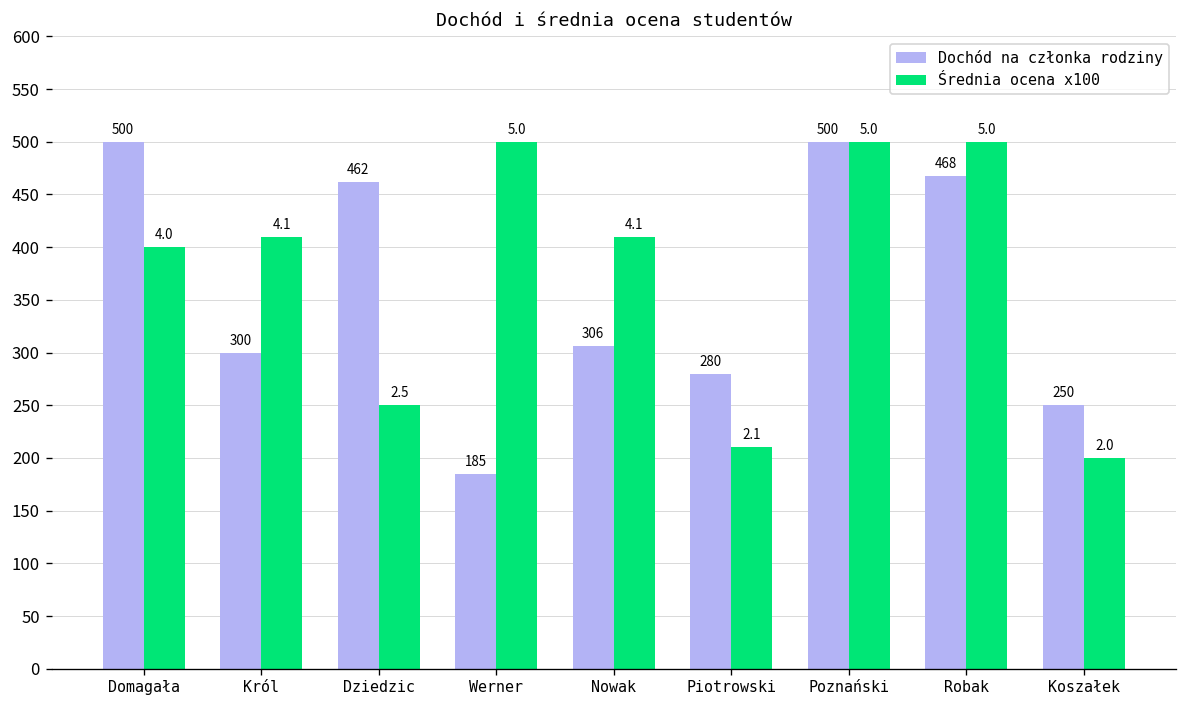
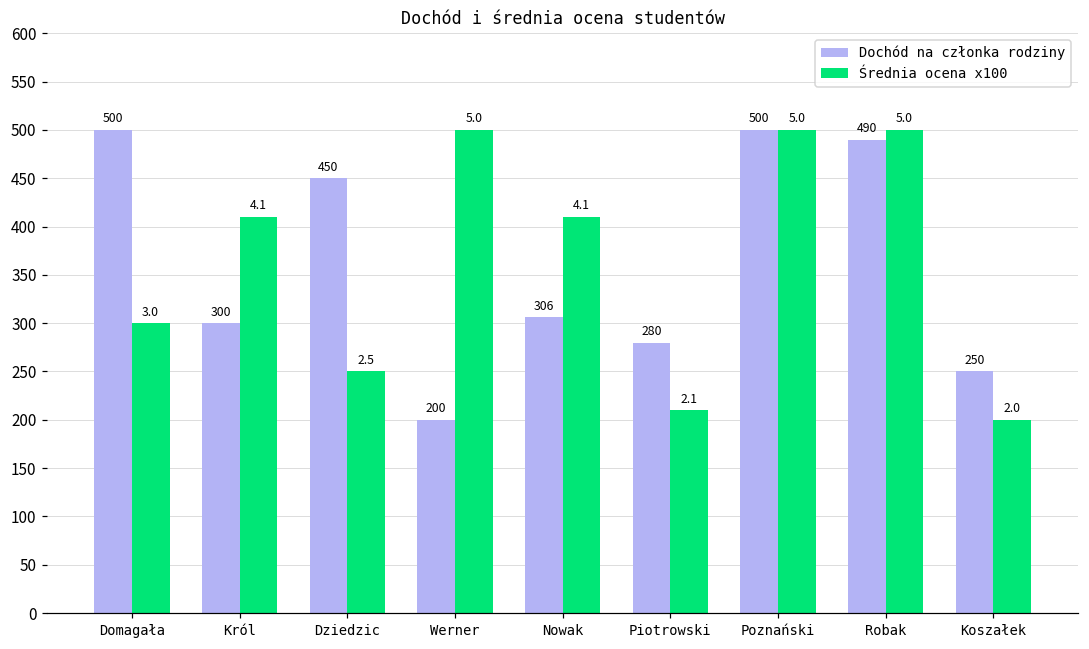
  {
    "Dochód na członka rodziny": {
      "Domagała": 500,
      "Król": 300,
-     "Dziedzic": 462,
-     "Werner": 185,
+     "Dziedzic": 450,
+     "Werner": 200,
      "Nowak": 306,
      "Piotrowski": 280,
      "Poznański": 500,
-     "Robak": 468,
+     "Robak": 490,
      "Koszałek": 250
    },
    "Średnia ocena x100": {
-     "Domagała": 4.0
+     "Domagała": 3.0
    }
  }
